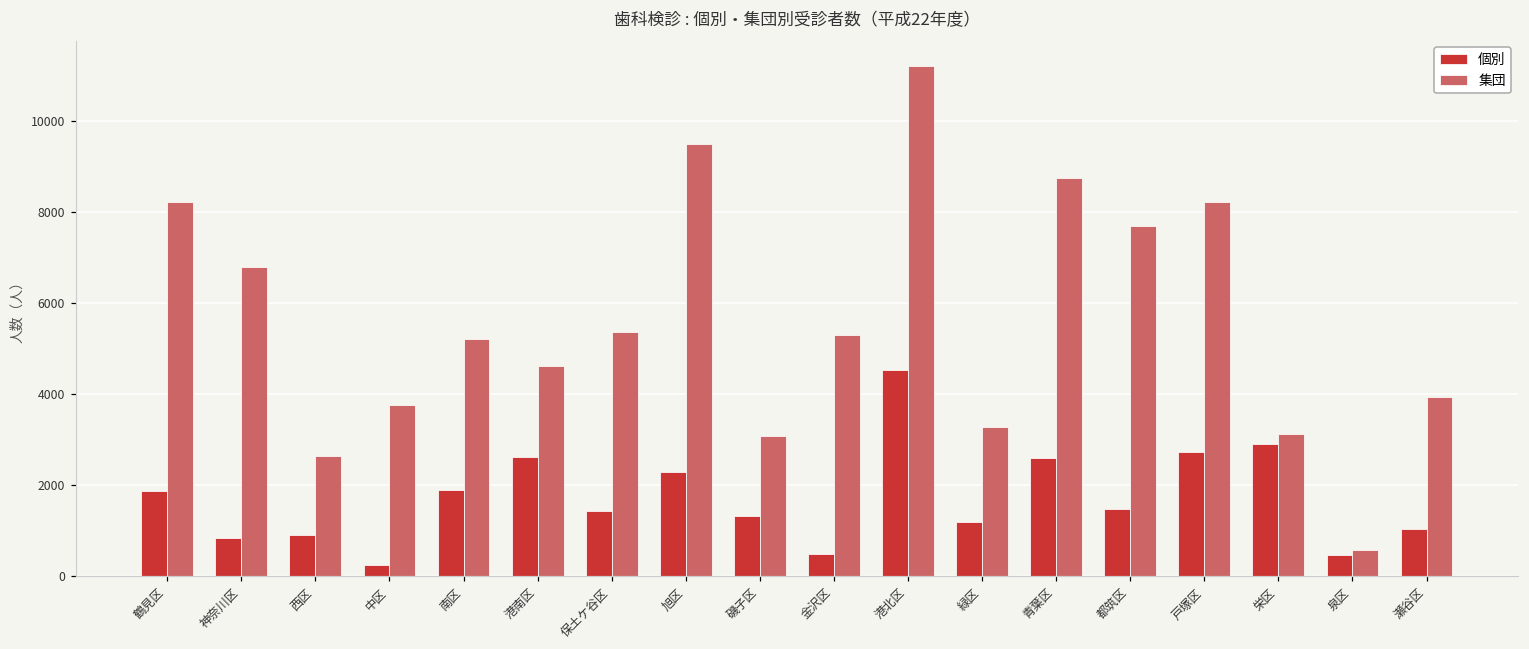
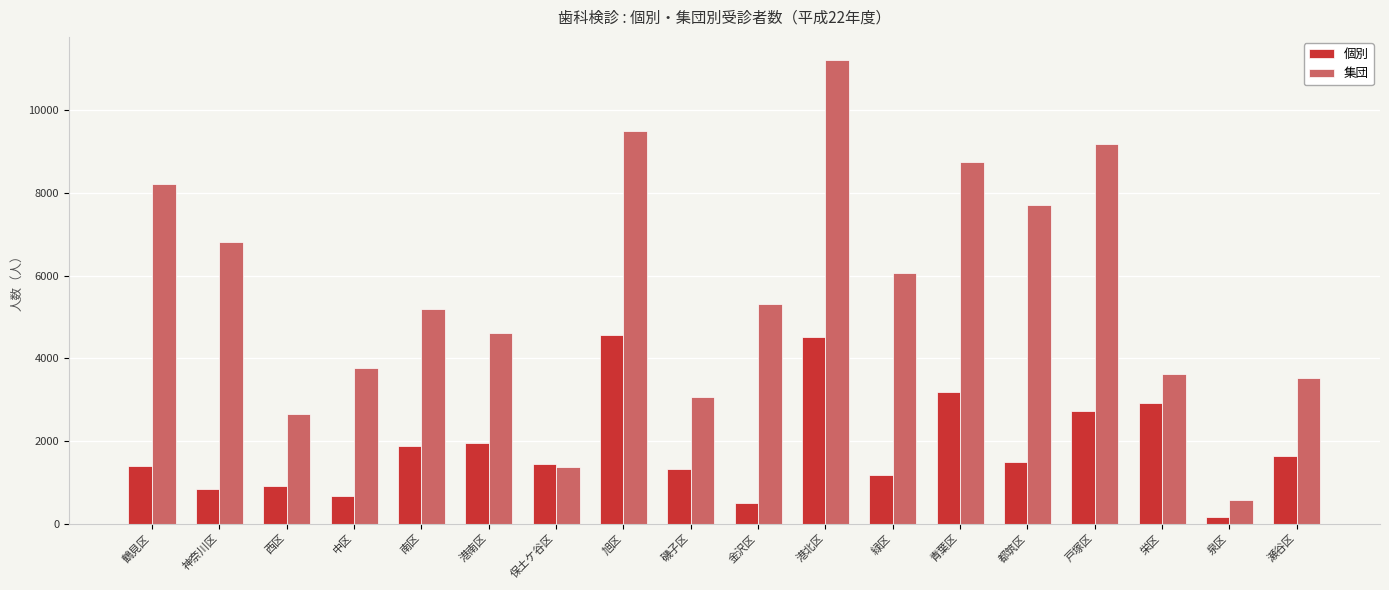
  {
    "個別": {
-     "鶴見区": 1900,
+     "鶴見区": 1400,
      "神奈川区": 800,
      "西区": 900,
-     "中区": 200,
+     "中区": 700,
      "南区": 1900,
-     "港南区": 2600,
+     "港南区": 2000,
      "保土ケ谷区": 1400,
-     "旭区": 2300,
+     "旭区": 4600,
      "磯子区": 1300,
      "金沢区": 500,
      "港北区": 4500,
      "緑区": 1200,
-     "青葉区": 2600,
+     "青葉区": 3200,
      "都筑区": 1500,
      "戸塚区": 2700,
      "栄区": 2900,
-     "泉区": 500,
-     "瀬谷区": 1000
+     "泉区": 200,
+     "瀬谷区": 1600
    },
    "集団": {
      "鶴見区": 8200,
      "神奈川区": 6800,
      "西区": 2600,
      "中区": 3800,
      "南区": 5200,
      "港南区": 4600,
-     "保土ケ谷区": 5400,
+     "保土ケ谷区": 1400,
      "旭区": 9500,
      "磯子区": 3100,
      "金沢区": 5300,
      "港北区": 11200,
-     "緑区": 3300,
+     "緑区": 6100,
      "青葉区": 8800,
      "都筑区": 7700,
-     "戸塚区": 8200,
-     "栄区": 3100,
+     "戸塚区": 9200,
+     "栄区": 3600,
      "泉区": 600,
-     "瀬谷区": 3900
+     "瀬谷区": 3500
    }
  }
